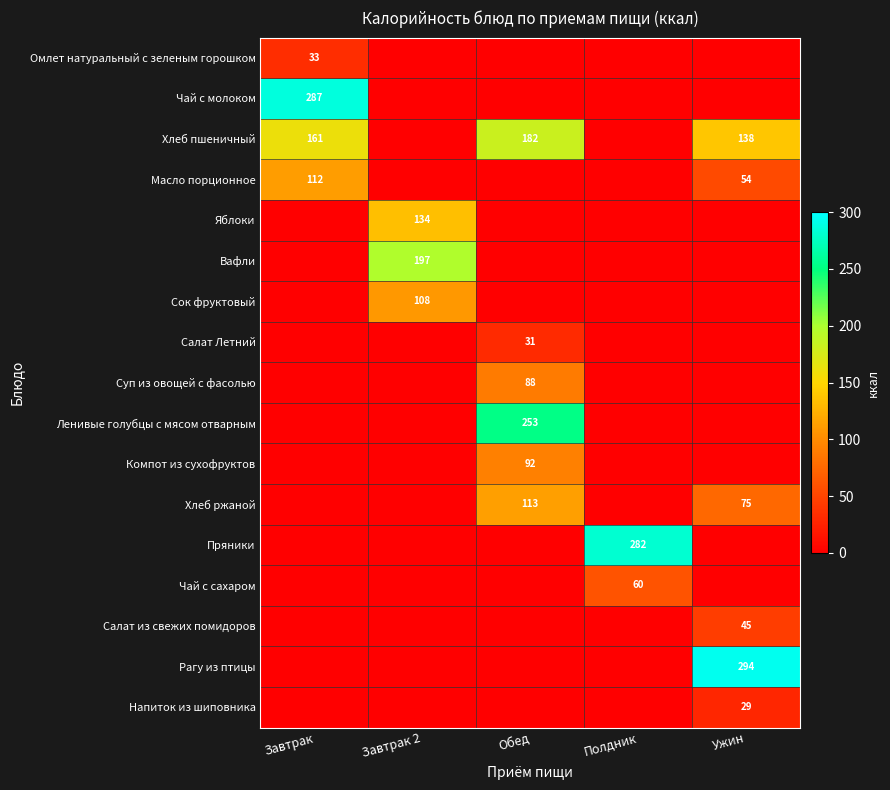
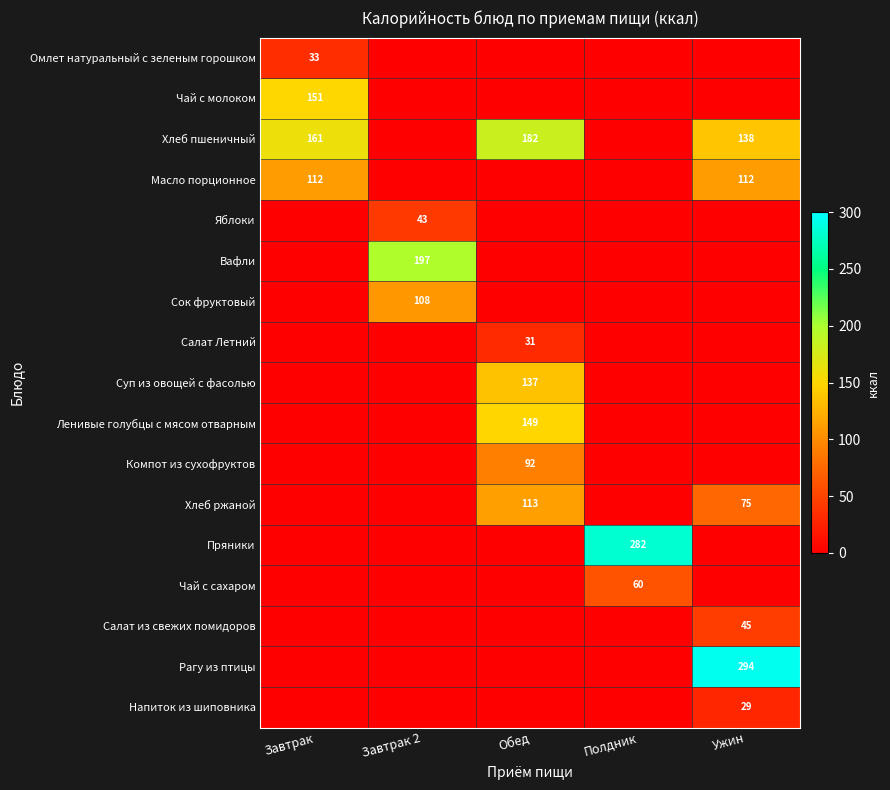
  {
    "Омлет натуральный с зеленым горошком": {
      "Завтрак": 33
    },
    "Чай с молоком": {
-     "Завтрак": 287
+     "Завтрак": 151
    },
    "Хлеб пшеничный": {
      "Завтрак": 161,
      "Обед": 182,
      "Ужин": 138
    },
    "Масло порционное": {
      "Завтрак": 112,
-     "Ужин": 54
+     "Ужин": 112
    },
    "Яблоки": {
-     "Завтрак 2": 134
+     "Завтрак 2": 43
    },
    "Вафли": {
      "Завтрак 2": 197
    },
    "Сок фруктовый": {
      "Завтрак 2": 108
    },
    "Салат Летний": {
      "Обед": 31
    },
    "Суп из овощей с фасолью": {
-     "Обед": 88
+     "Обед": 137
    },
    "Ленивые голубцы с мясом отварным": {
-     "Обед": 253
+     "Обед": 149
    },
    "Компот из сухофруктов": {
      "Обед": 92
    },
    "Хлеб ржаной": {
      "Обед": 113,
      "Ужин": 75
    },
    "Пряники": {
      "Полдник": 282
    },
    "Чай с сахаром": {
      "Полдник": 60
    },
    "Салат из свежих помидоров": {
      "Ужин": 45
    },
    "Рагу из птицы": {
      "Ужин": 294
    },
    "Напиток из шиповника": {
      "Ужин": 29
    }
  }
